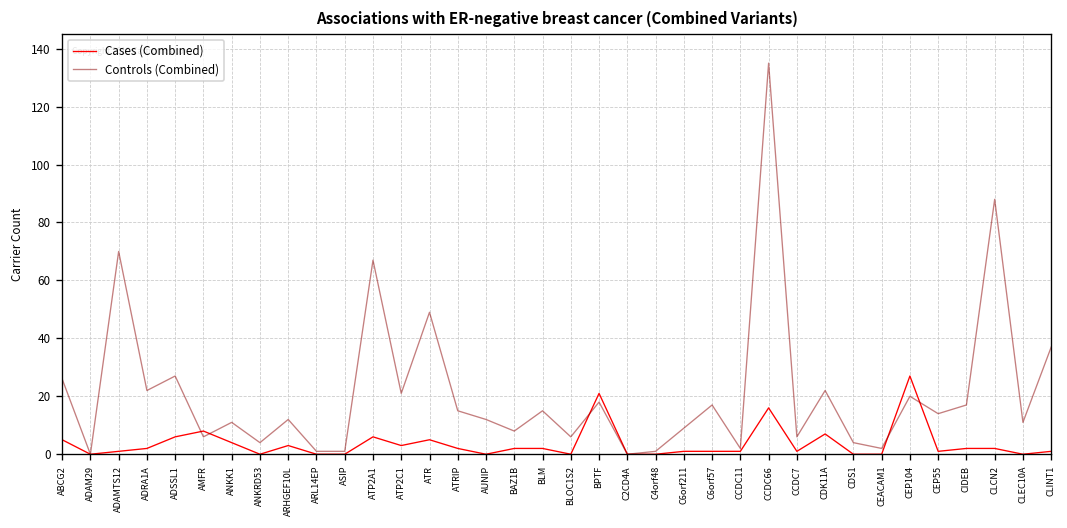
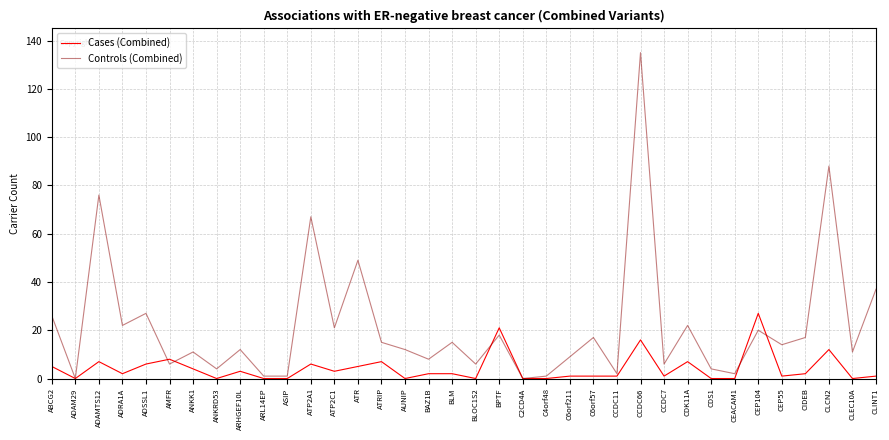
  {
    "Cases (Combined)": {
      "ABCG2": 5,
-     "ADAMTS12": 1,
+     "ADAMTS12": 7,
      "ADRA1A": 2,
      "ADSSL1": 6,
      "AMFR": 8,
      "ANKK1": 4,
      "ANKRD53": 0,
      "ARHGEF10L": 3,
      "ATP2A1": 6,
      "ATP2C1": 3,
      "ATR": 5,
-     "ATRIP": 2,
+     "ATRIP": 7,
      "AUNIP": 0,
      "BAZ1B": 2,
      "BLM": 2,
      "BLOC1S2": 0,
      "BPTF": 21,
      "C6orf211": 1,
      "C6orf57": 1,
      "CCDC66": 16,
      "CCDC7": 1,
      "CDK11A": 7,
      "CDS1": 0,
      "CEACAM1": 0,
      "CEP104": 27,
      "CEP55": 1,
      "CIDEB": 2,
-     "CLCN2": 2,
+     "CLCN2": 12,
      "CLEC10A": 0,
      "CLINT1": 1
    },
    "Controls (Combined)": {
      "ABCG2": 26,
-     "ADAMTS12": 70,
+     "ADAMTS12": 76,
      "ADRA1A": 22,
      "ADSSL1": 27,
      "AMFR": 6,
      "ANKK1": 11,
      "ANKRD53": 4,
      "ARHGEF10L": 12,
      "ATP2A1": 67,
      "ATP2C1": 21,
      "ATR": 49,
      "ATRIP": 15,
      "AUNIP": 12,
      "BAZ1B": 8,
      "BLM": 15,
      "BLOC1S2": 6,
      "BPTF": 18,
      "C6orf211": 9,
      "C6orf57": 17,
      "CCDC66": 135,
      "CCDC7": 6,
      "CDK11A": 22,
      "CDS1": 4,
      "CEACAM1": 2,
      "CEP104": 20,
      "CEP55": 14,
      "CIDEB": 17,
      "CLCN2": 88,
      "CLEC10A": 11,
      "CLINT1": 37
    }
  }
